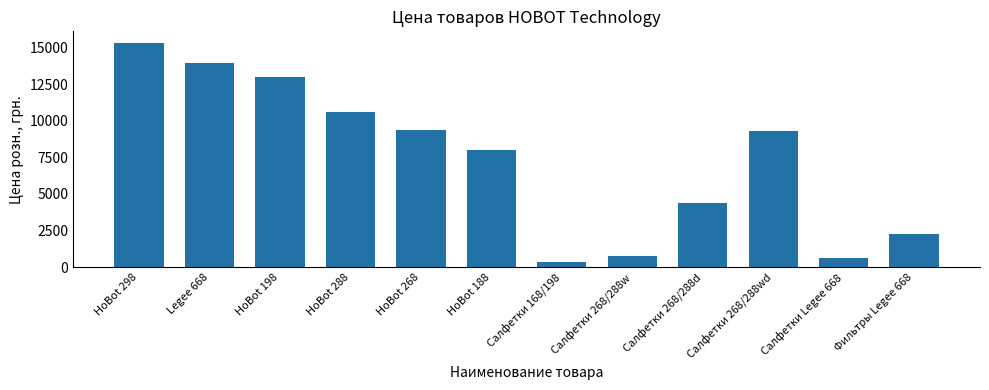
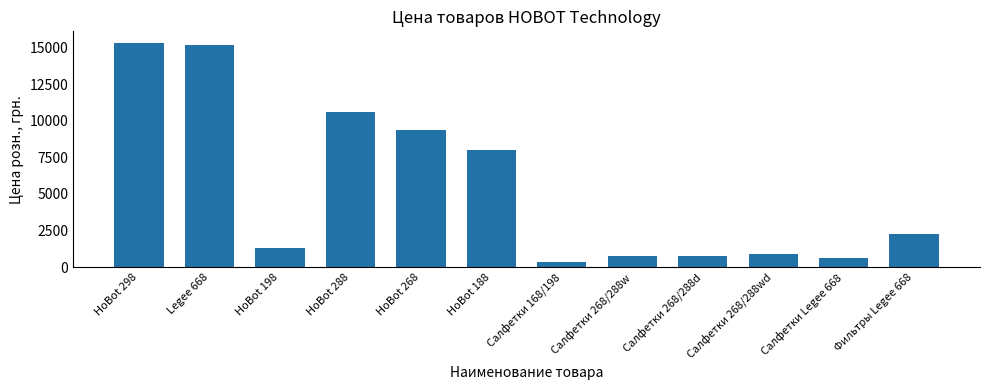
  {
    "HoBot 298": 15300,
-   "Legee 668": 14000,
-   "HoBot 198": 13000,
+   "Legee 668": 15100,
+   "HoBot 198": 1300,
    "HoBot 288": 10600,
    "HoBot 268": 9400,
    "HoBot 188": 8000,
    "Салфетки 168/198": 400,
    "Салфетки 268/288w": 800,
-   "Салфетки 268/288d": 4400,
-   "Салфетки 268/288wd": 9300,
+   "Салфетки 268/288d": 800,
+   "Салфетки 268/288wd": 900,
    "Салфетки Legee 668": 600,
    "Фильтры Legee 668": 2300
  }
